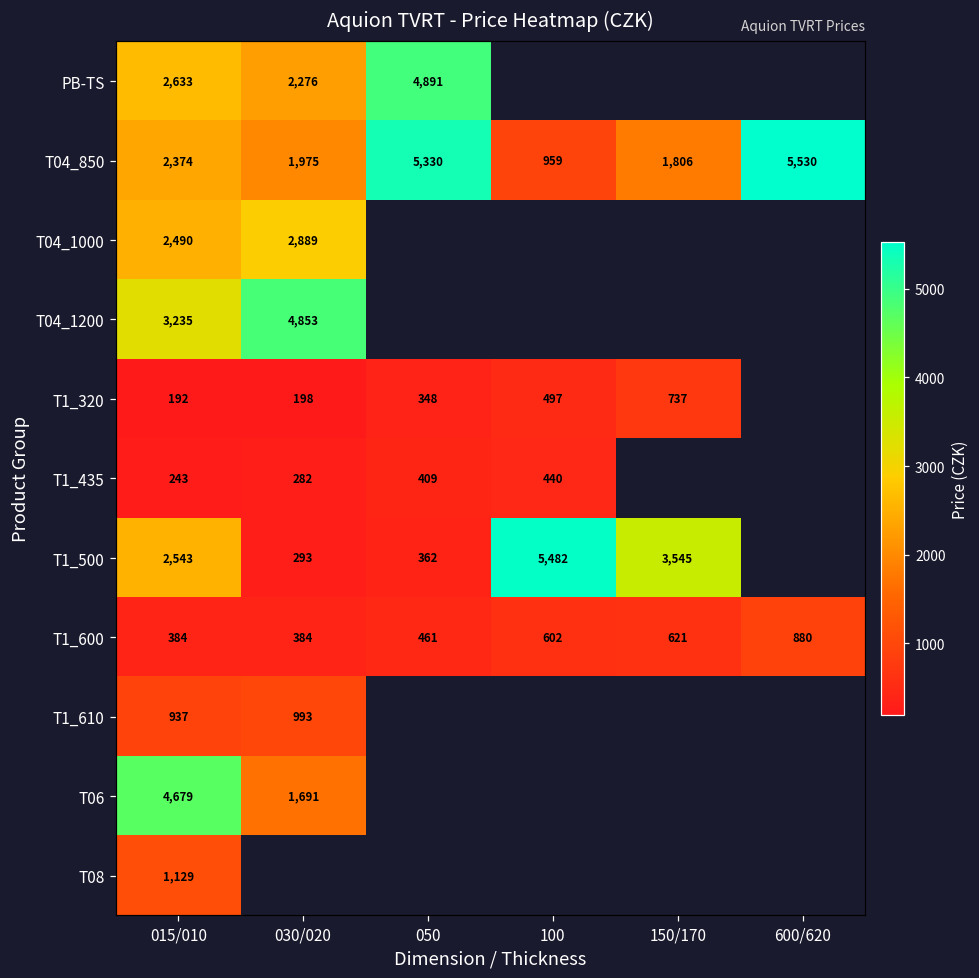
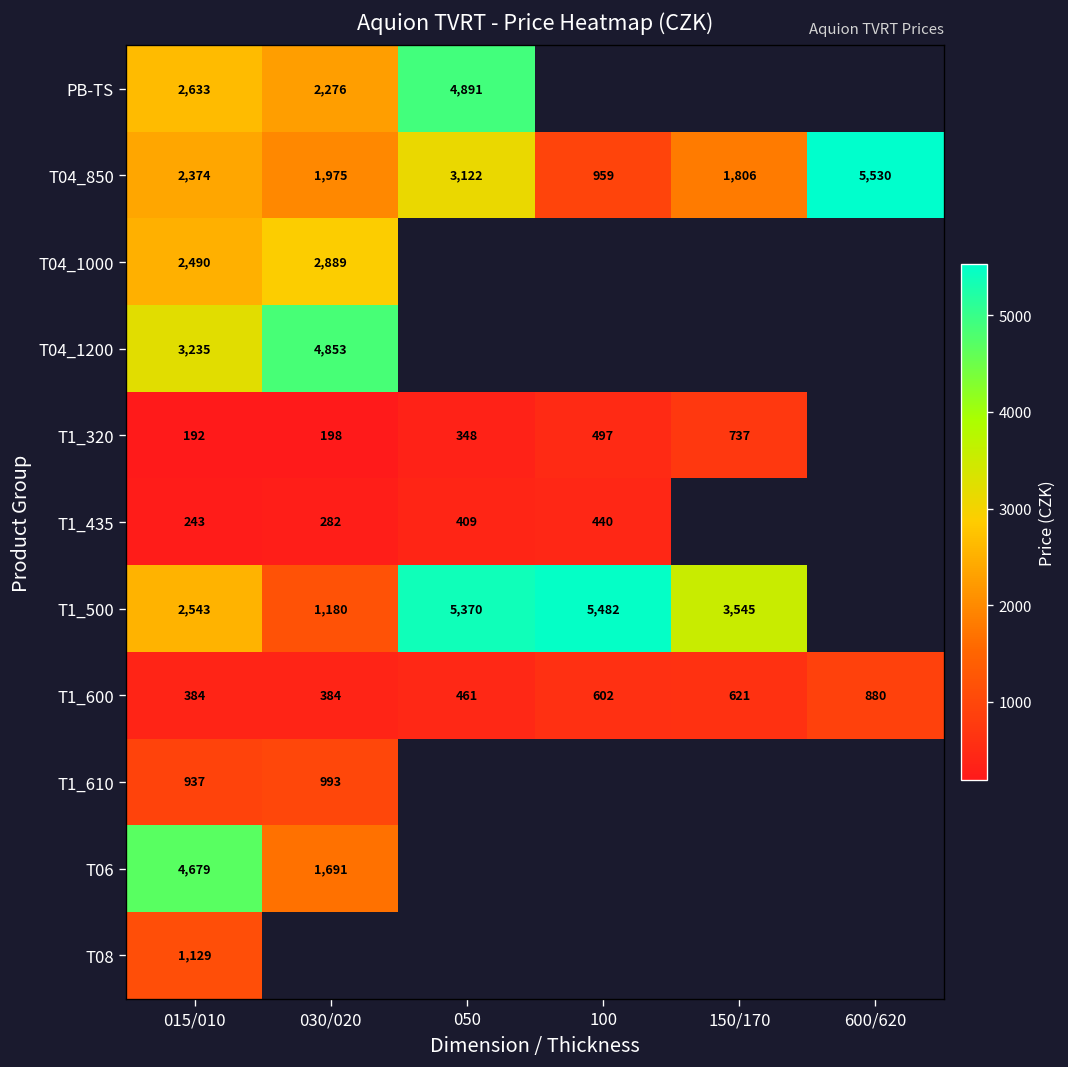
  {
    "PB-TS": {
      "015/010": "2,633",
      "030/020": "2,276",
      "050": "4,891"
    },
    "T04_850": {
      "015/010": "2,374",
      "030/020": "1,975",
-     "050": "5,330",
+     "050": "3,122",
      "100": "959",
      "150/170": "1,806",
      "600/620": "5,530"
    },
    "T04_1000": {
      "015/010": "2,490",
      "030/020": "2,889"
    },
    "T04_1200": {
      "015/010": "3,235",
      "030/020": "4,853"
    },
    "T1_320": {
      "015/010": "192",
      "030/020": "198",
      "050": "348",
      "100": "497",
      "150/170": "737"
    },
    "T1_435": {
      "015/010": "243",
      "030/020": "282",
      "050": "409",
      "100": "440"
    },
    "T1_500": {
      "015/010": "2,543",
-     "030/020": "293",
-     "050": "362",
+     "030/020": "1,180",
+     "050": "5,370",
      "100": "5,482",
      "150/170": "3,545"
    },
    "T1_600": {
      "015/010": "384",
      "030/020": "384",
      "050": "461",
      "100": "602",
      "150/170": "621",
      "600/620": "880"
    },
    "T1_610": {
      "015/010": "937",
      "030/020": "993"
    },
    "T06": {
      "015/010": "4,679",
      "030/020": "1,691"
    },
    "T08": {
      "015/010": "1,129"
    }
  }
